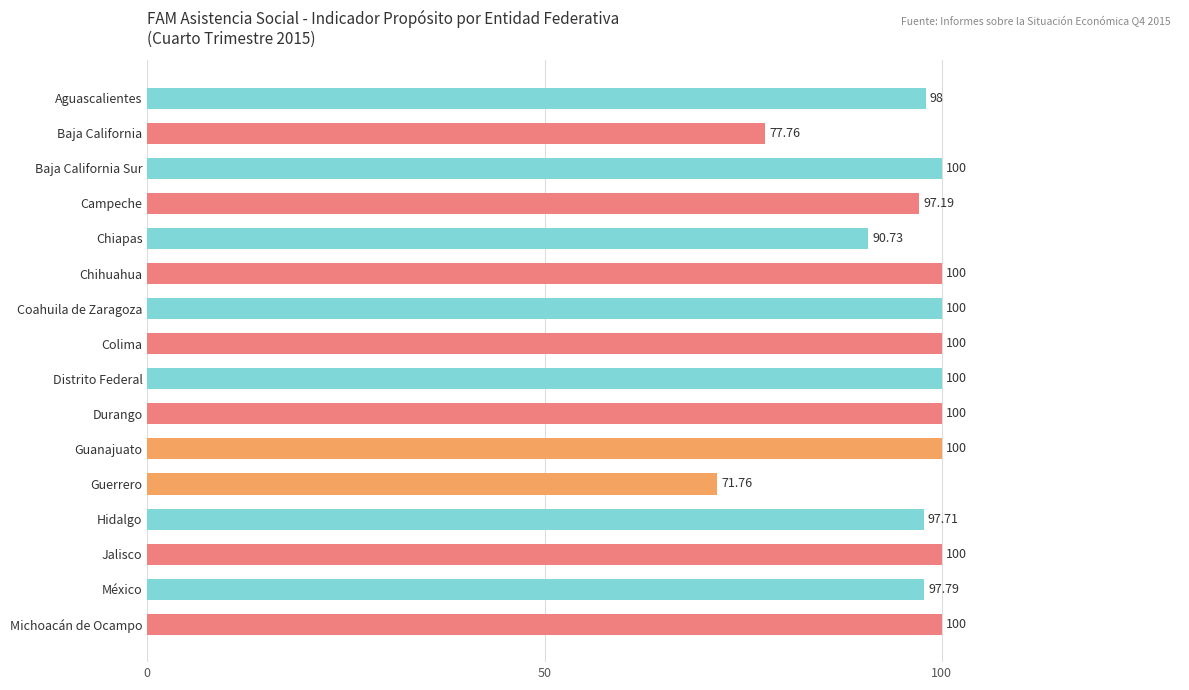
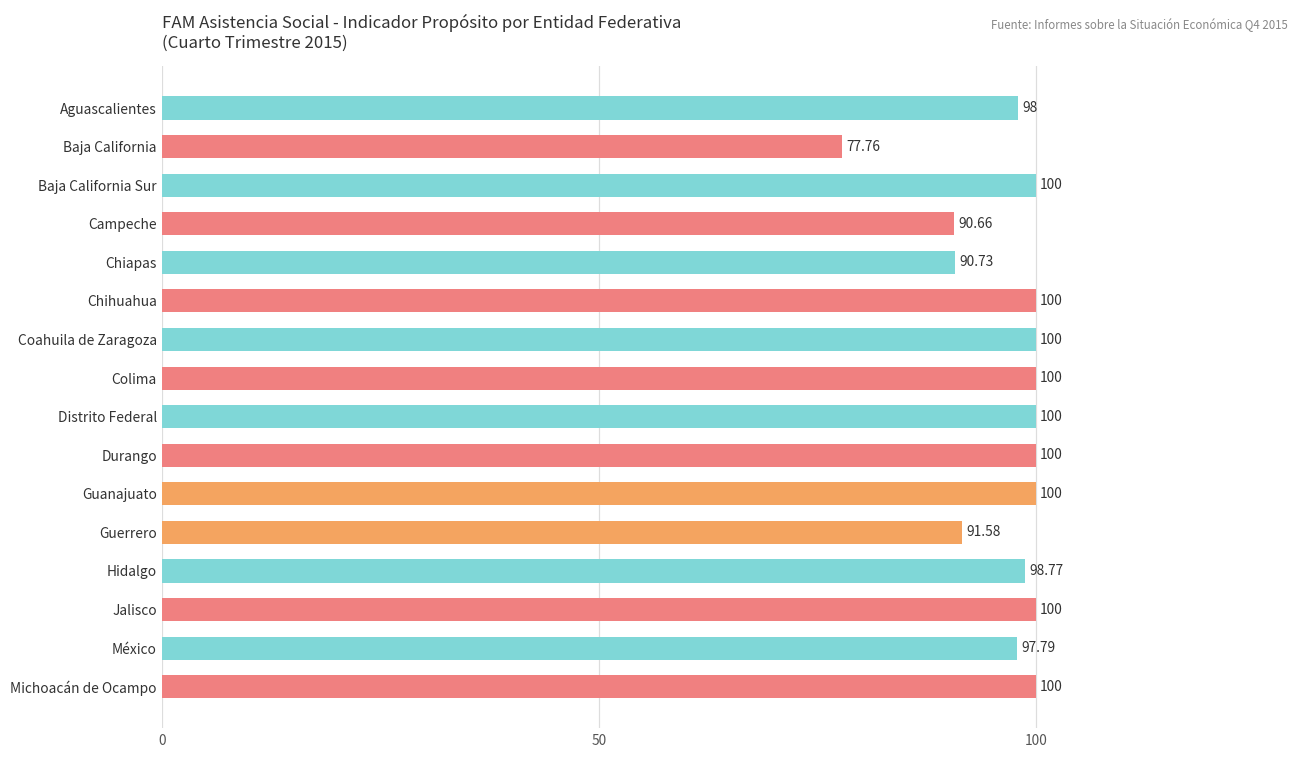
  {
    "Aguascalientes": 98,
    "Baja California": 77.76,
    "Baja California Sur": 100,
-   "Campeche": 97.19,
+   "Campeche": 90.66,
    "Chiapas": 90.73,
    "Chihuahua": 100,
    "Coahuila de Zaragoza": 100,
    "Colima": 100,
    "Distrito Federal": 100,
    "Durango": 100,
    "Guanajuato": 100,
-   "Guerrero": 71.76,
-   "Hidalgo": 97.71,
+   "Guerrero": 91.58,
+   "Hidalgo": 98.77,
    "Jalisco": 100,
    "México": 97.79,
    "Michoacán de Ocampo": 100
  }
